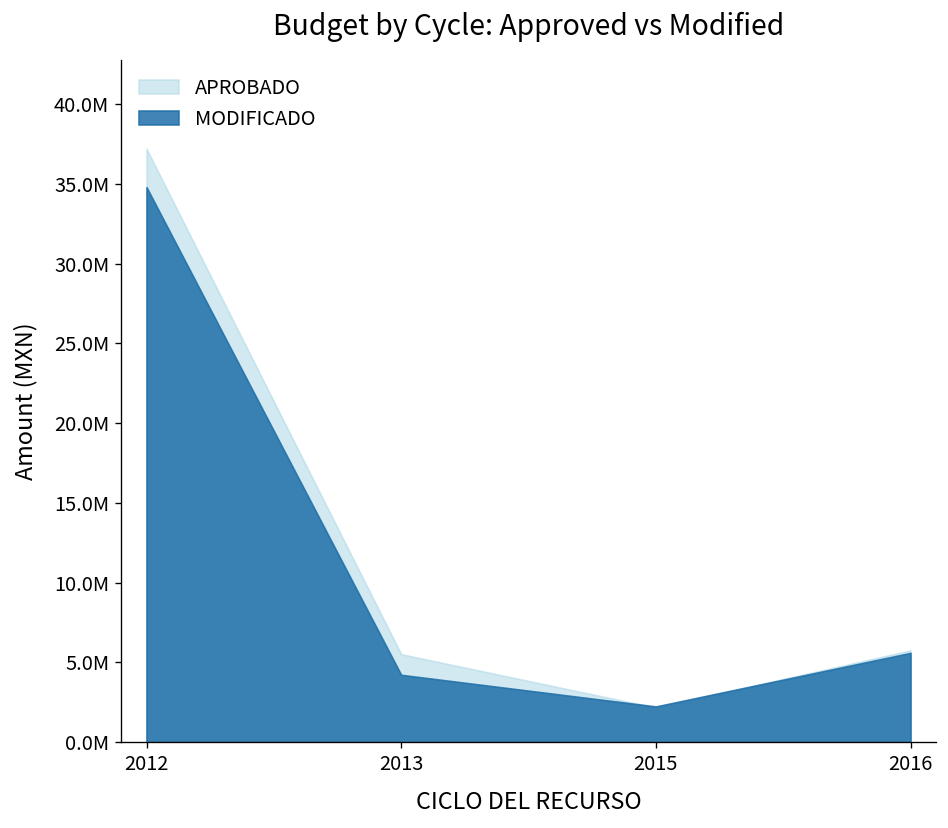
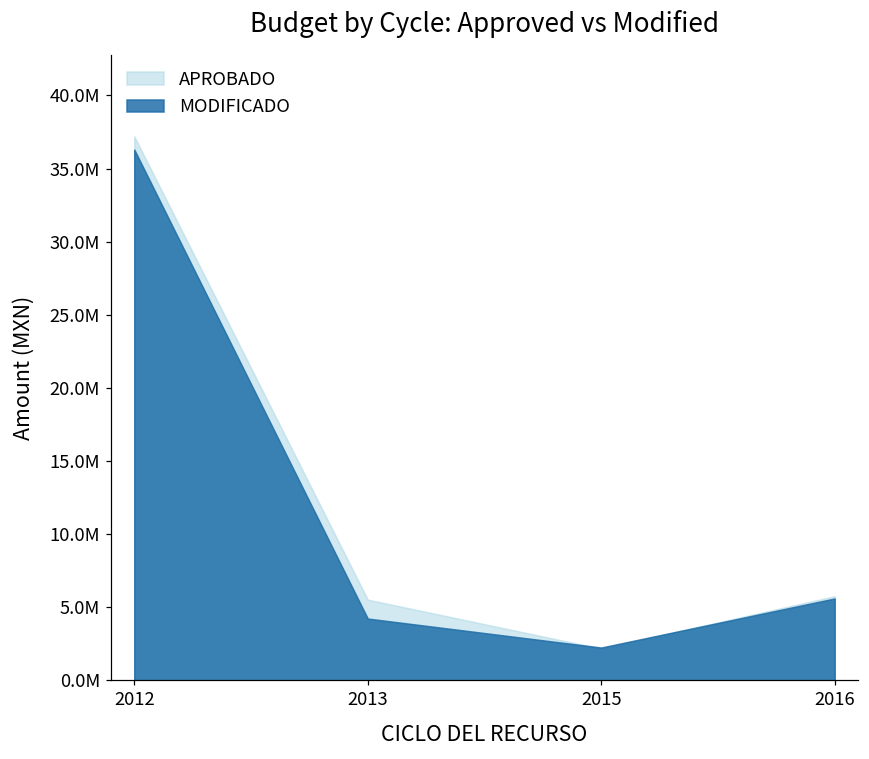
  {
    "APROBADO": {
      "2012": 37200000,
      "2013": 5500000
    },
    "MODIFICADO": {
-     "2012": 34800000,
+     "2012": 36300000,
      "2013": 4200000
    }
  }
